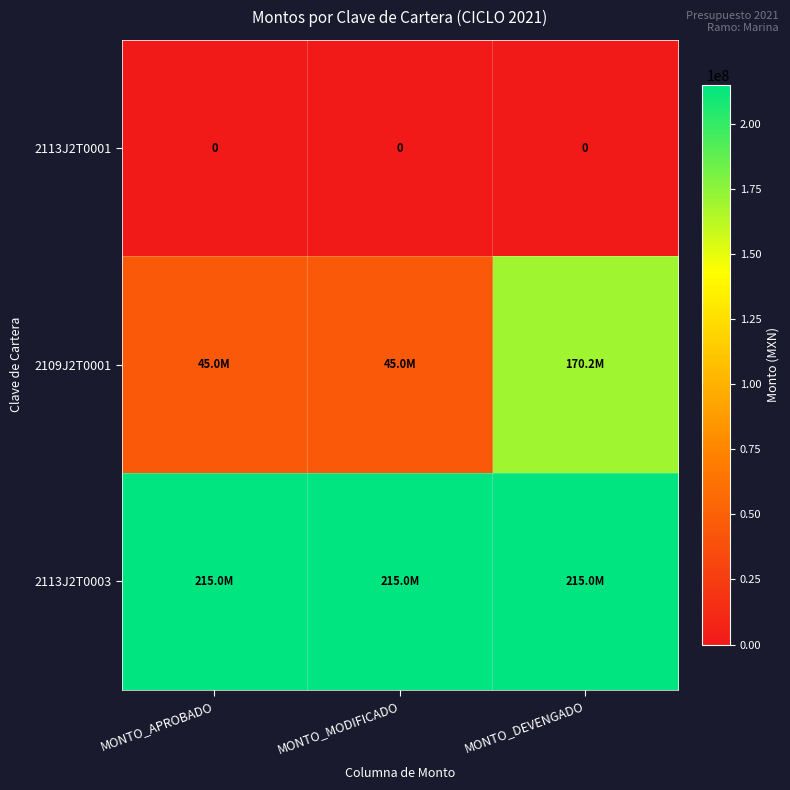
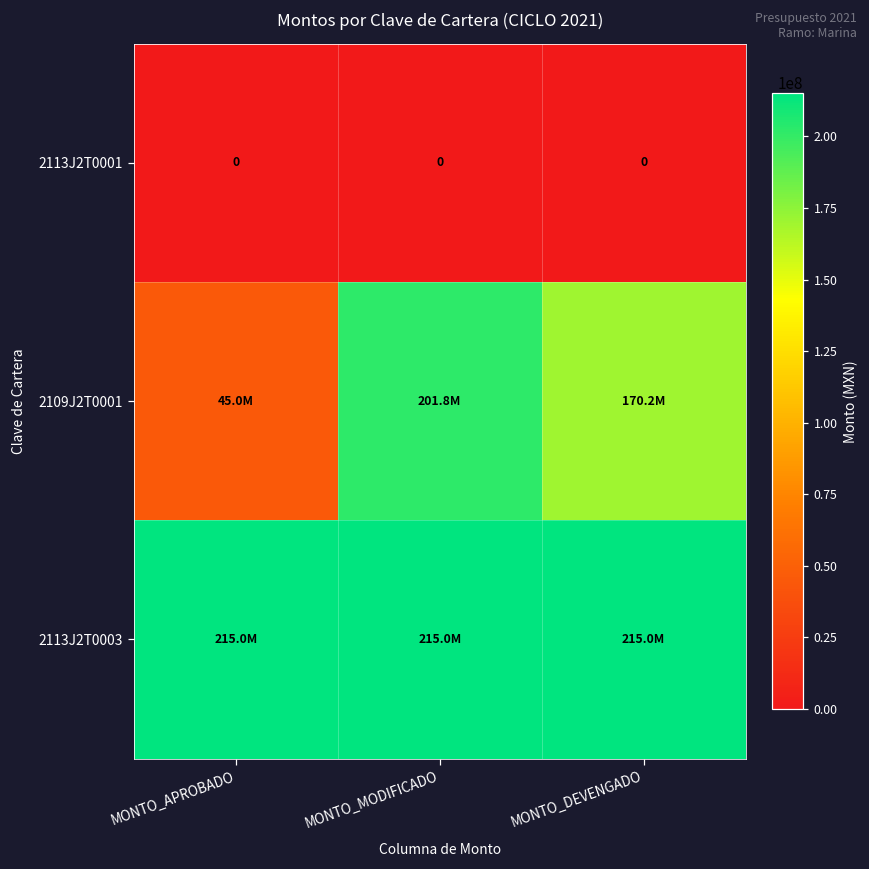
  {
    "2113J2T0001": {
      "MONTO_APROBADO": "0",
      "MONTO_MODIFICADO": "0",
      "MONTO_DEVENGADO": "0"
    },
    "2109J2T0001": {
      "MONTO_APROBADO": "45.0M",
-     "MONTO_MODIFICADO": "45.0M",
+     "MONTO_MODIFICADO": "201.8M",
      "MONTO_DEVENGADO": "170.2M"
    },
    "2113J2T0003": {
      "MONTO_APROBADO": "215.0M",
      "MONTO_MODIFICADO": "215.0M",
      "MONTO_DEVENGADO": "215.0M"
    }
  }
